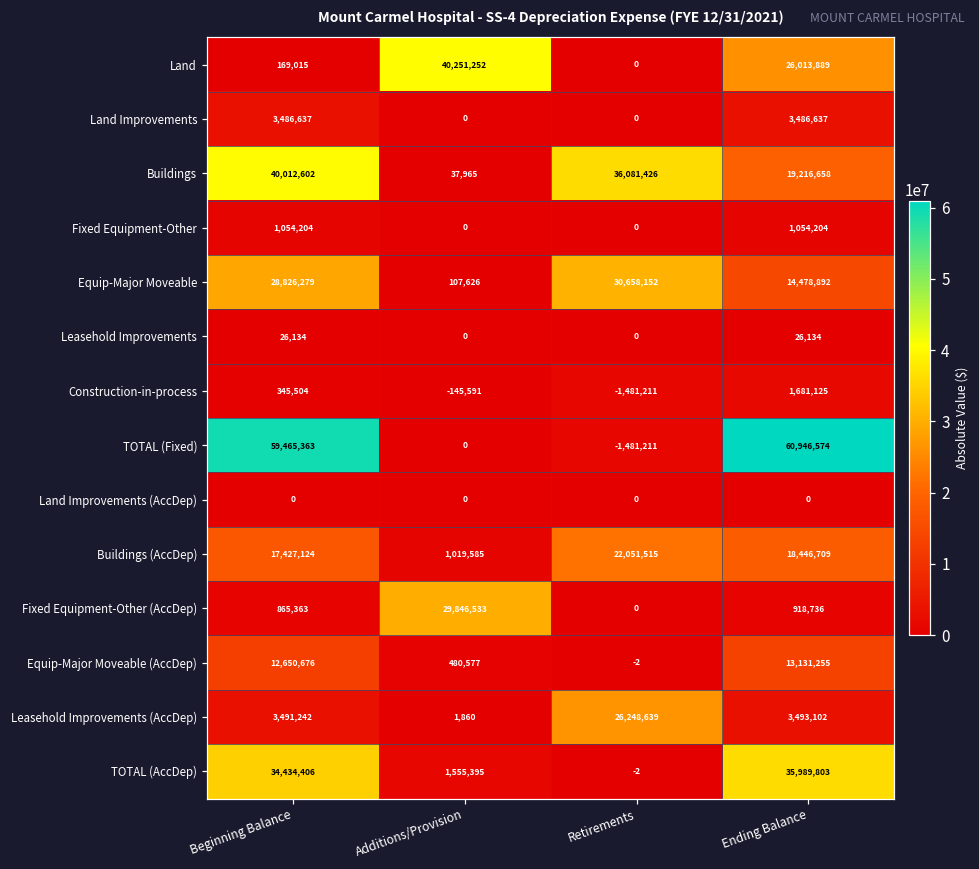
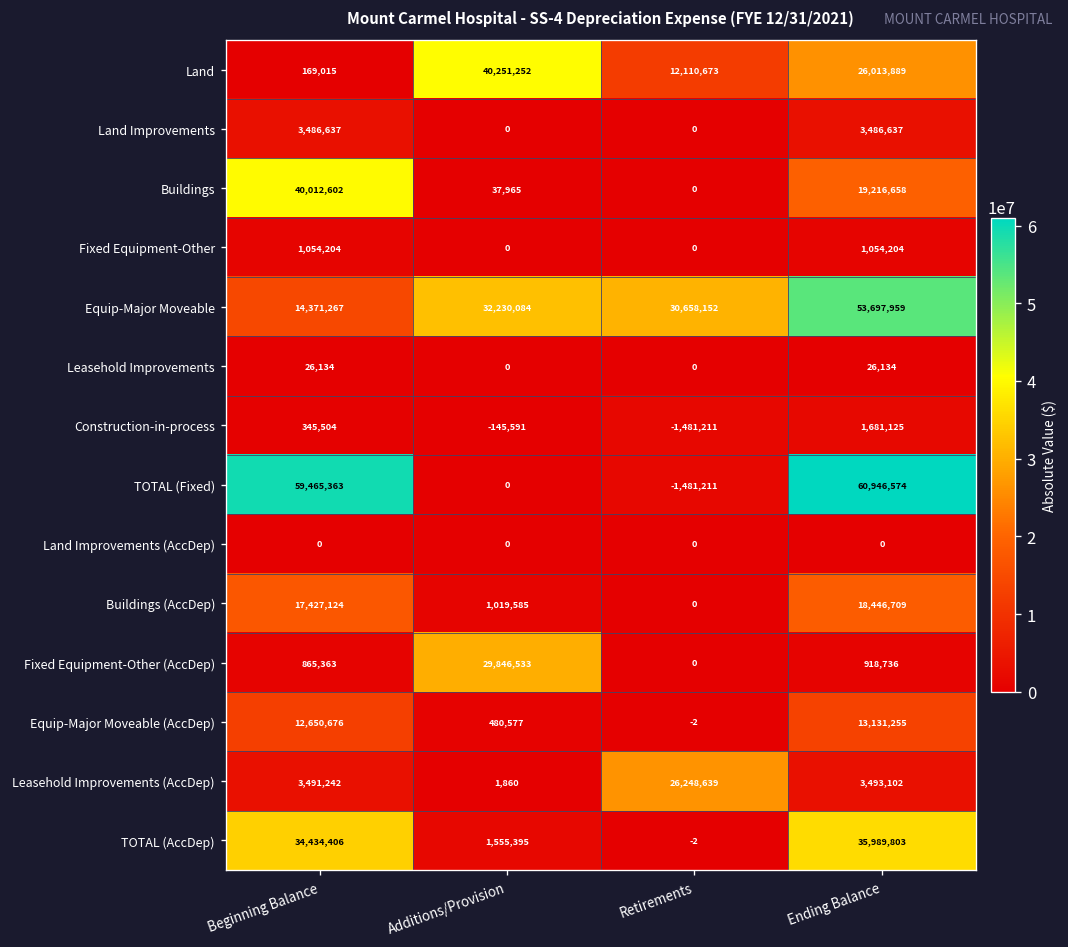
  {
    "Land": {
      "Beginning Balance": "169,015",
      "Additions/Provision": "40,251,252",
-     "Retirements": "0",
+     "Retirements": "12,110,673",
      "Ending Balance": "26,013,889"
    },
    "Land Improvements": {
      "Beginning Balance": "3,486,637",
      "Additions/Provision": "0",
      "Retirements": "0",
      "Ending Balance": "3,486,637"
    },
    "Buildings": {
      "Beginning Balance": "40,012,602",
      "Additions/Provision": "37,965",
-     "Retirements": "36,081,426",
+     "Retirements": "0",
      "Ending Balance": "19,216,658"
    },
    "Fixed Equipment-Other": {
      "Beginning Balance": "1,054,204",
      "Additions/Provision": "0",
      "Retirements": "0",
      "Ending Balance": "1,054,204"
    },
    "Equip-Major Moveable": {
-     "Beginning Balance": "28,826,279",
-     "Additions/Provision": "107,626",
+     "Beginning Balance": "14,371,267",
+     "Additions/Provision": "32,230,084",
      "Retirements": "30,658,152",
-     "Ending Balance": "14,478,892"
+     "Ending Balance": "53,697,959"
    },
    "Leasehold Improvements": {
      "Beginning Balance": "26,134",
      "Additions/Provision": "0",
      "Retirements": "0",
      "Ending Balance": "26,134"
    },
    "Construction-in-process": {
      "Beginning Balance": "345,504",
      "Additions/Provision": "-145,591",
      "Retirements": "-1,481,211",
      "Ending Balance": "1,681,125"
    },
    "TOTAL (Fixed)": {
      "Beginning Balance": "59,465,363",
      "Additions/Provision": "0",
      "Retirements": "-1,481,211",
      "Ending Balance": "60,946,574"
    },
    "Land Improvements (AccDep)": {
      "Beginning Balance": "0",
      "Additions/Provision": "0",
      "Retirements": "0",
      "Ending Balance": "0"
    },
    "Buildings (AccDep)": {
      "Beginning Balance": "17,427,124",
      "Additions/Provision": "1,019,585",
-     "Retirements": "22,051,515",
+     "Retirements": "0",
      "Ending Balance": "18,446,709"
    },
    "Fixed Equipment-Other (AccDep)": {
      "Beginning Balance": "865,363",
      "Additions/Provision": "29,846,533",
      "Retirements": "0",
      "Ending Balance": "918,736"
    },
    "Equip-Major Moveable (AccDep)": {
      "Beginning Balance": "12,650,676",
      "Additions/Provision": "480,577",
      "Retirements": "-2",
      "Ending Balance": "13,131,255"
    },
    "Leasehold Improvements (AccDep)": {
      "Beginning Balance": "3,491,242",
      "Additions/Provision": "1,860",
      "Retirements": "26,248,639",
      "Ending Balance": "3,493,102"
    },
    "TOTAL (AccDep)": {
      "Beginning Balance": "34,434,406",
      "Additions/Provision": "1,555,395",
      "Retirements": "-2",
      "Ending Balance": "35,989,803"
    }
  }
